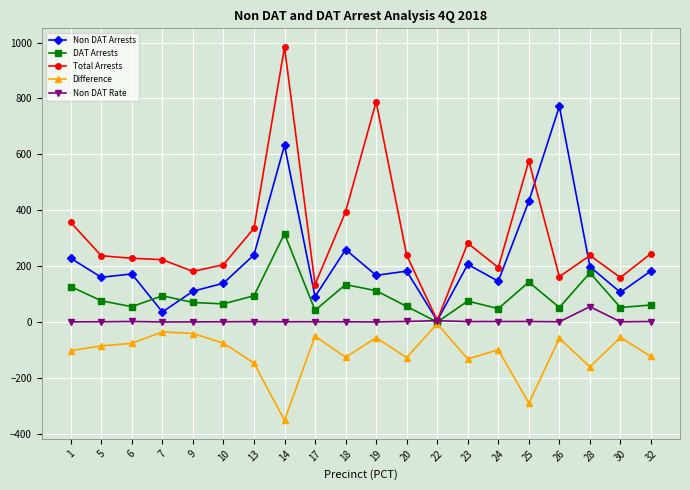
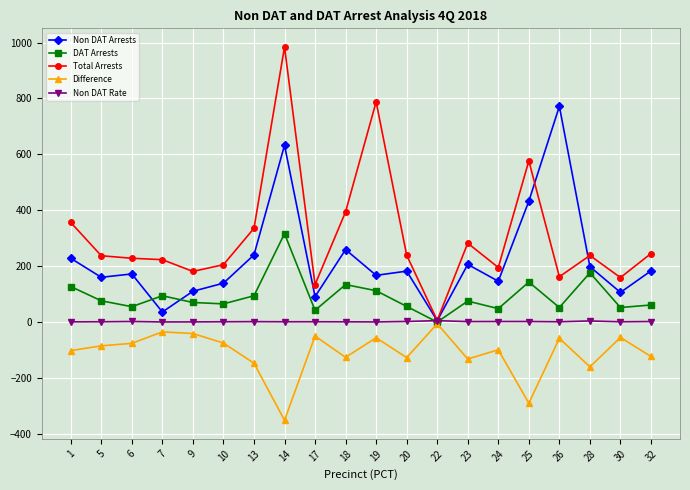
  {
    "Non DAT Arrests": {
      "1": 230,
      "5": 160,
      "6": 170,
      "7": 40,
      "9": 110,
      "10": 140,
      "13": 240,
      "14": 630,
      "17": 90,
      "18": 260,
      "19": 170,
      "20": 180,
      "23": 210,
      "24": 150,
      "25": 430,
      "26": 770,
      "28": 200,
      "30": 110,
      "32": 180
    },
    "DAT Arrests": {
      "1": 130,
      "5": 80,
      "6": 60,
      "7": 100,
      "9": 70,
      "10": 70,
      "13": 100,
      "14": 320,
      "17": 40,
      "18": 140,
      "19": 110,
      "20": 60,
      "23": 80,
      "24": 50,
      "25": 140,
      "26": 50,
      "28": 180,
      "30": 50,
      "32": 60
    },
    "Total Arrests": {
      "1": 360,
      "5": 240,
      "6": 230,
      "7": 220,
      "9": 180,
      "10": 210,
      "13": 340,
      "14": 980,
      "17": 140,
      "18": 400,
      "19": 790,
      "20": 240,
      "23": 280,
      "24": 200,
      "25": 580,
      "26": 160,
      "28": 240,
      "30": 160,
      "32": 250
    },
    "Difference": {
      "1": -100,
      "5": -80,
      "6": -80,
      "7": -30,
      "9": -40,
      "10": -70,
      "13": -150,
      "14": -350,
      "17": -50,
      "18": -130,
      "19": -60,
      "20": -130,
      "23": -130,
      "24": -100,
      "25": -290,
      "26": -60,
      "28": -160,
      "30": -50,
      "32": -120
    },
    "Non DAT Rate": {
      "1": 0,
      "5": 0,
      "6": 0,
      "7": 0,
      "9": 0,
      "10": 0,
      "13": 0,
      "14": 0,
      "17": 0,
      "18": 0,
      "19": 0,
      "20": 0,
      "23": 0,
      "24": 0,
      "25": 0,
      "26": 0,
-     "28": 60,
+     "28": 0,
      "30": 0,
      "32": 0
    }
  }
